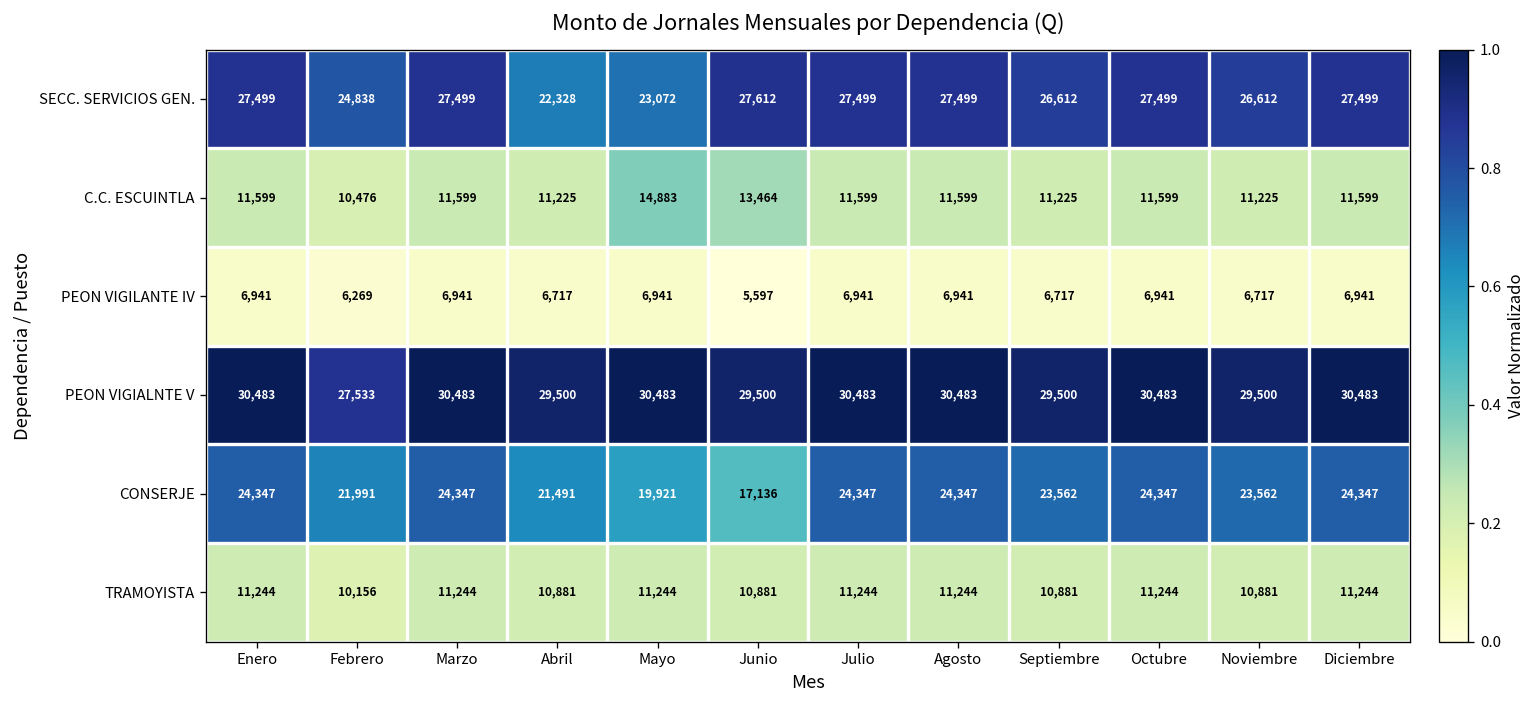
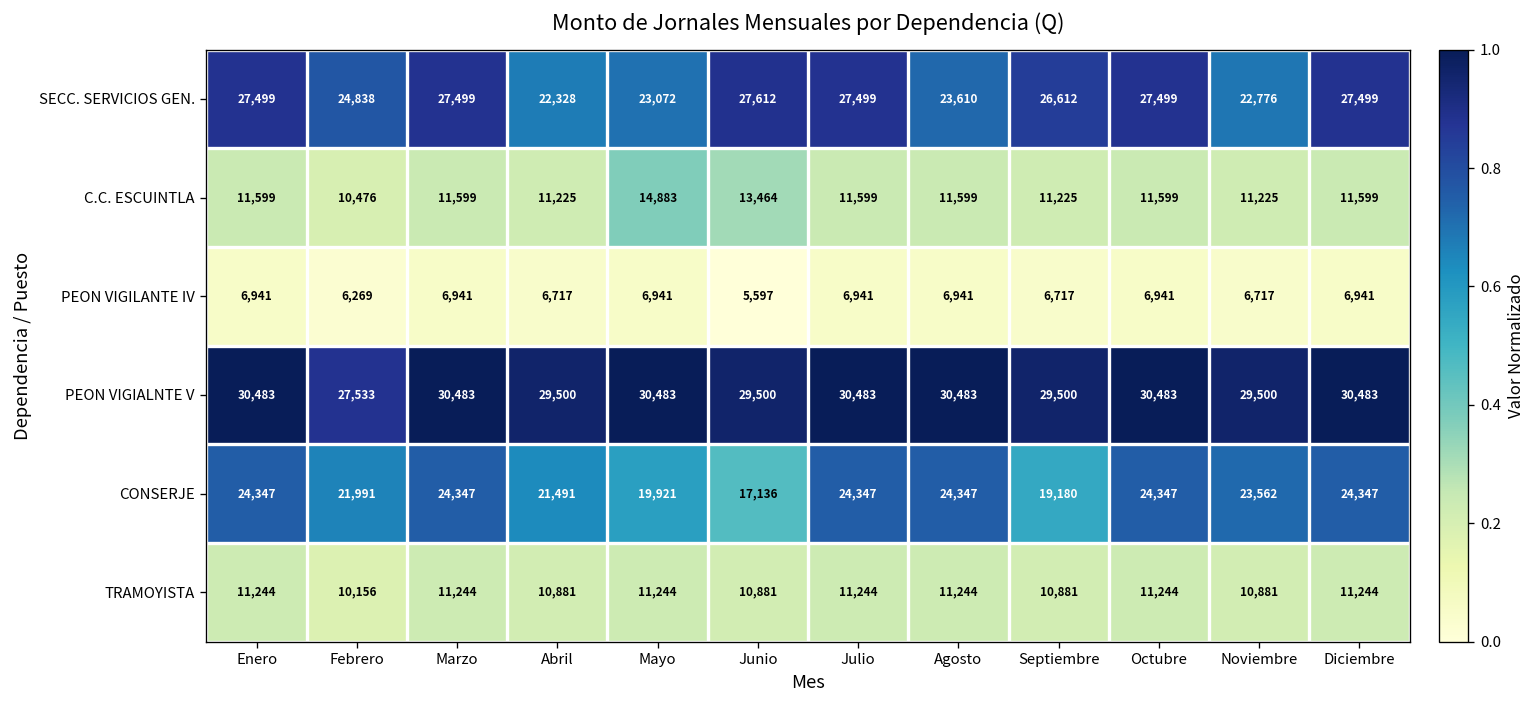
  {
    "SECC. SERVICIOS GEN.": {
      "Enero": "27,499",
      "Febrero": "24,838",
      "Marzo": "27,499",
      "Abril": "22,328",
      "Mayo": "23,072",
      "Junio": "27,612",
      "Julio": "27,499",
-     "Agosto": "27,499",
+     "Agosto": "23,610",
      "Septiembre": "26,612",
      "Octubre": "27,499",
-     "Noviembre": "26,612",
+     "Noviembre": "22,776",
      "Diciembre": "27,499"
    },
    "C.C. ESCUINTLA": {
      "Enero": "11,599",
      "Febrero": "10,476",
      "Marzo": "11,599",
      "Abril": "11,225",
      "Mayo": "14,883",
      "Junio": "13,464",
      "Julio": "11,599",
      "Agosto": "11,599",
      "Septiembre": "11,225",
      "Octubre": "11,599",
      "Noviembre": "11,225",
      "Diciembre": "11,599"
    },
    "PEON VIGILANTE IV": {
      "Enero": "6,941",
      "Febrero": "6,269",
      "Marzo": "6,941",
      "Abril": "6,717",
      "Mayo": "6,941",
      "Junio": "5,597",
      "Julio": "6,941",
      "Agosto": "6,941",
      "Septiembre": "6,717",
      "Octubre": "6,941",
      "Noviembre": "6,717",
      "Diciembre": "6,941"
    },
    "PEON VIGIALNTE V": {
      "Enero": "30,483",
      "Febrero": "27,533",
      "Marzo": "30,483",
      "Abril": "29,500",
      "Mayo": "30,483",
      "Junio": "29,500",
      "Julio": "30,483",
      "Agosto": "30,483",
      "Septiembre": "29,500",
      "Octubre": "30,483",
      "Noviembre": "29,500",
      "Diciembre": "30,483"
    },
    "CONSERJE": {
      "Enero": "24,347",
      "Febrero": "21,991",
      "Marzo": "24,347",
      "Abril": "21,491",
      "Mayo": "19,921",
      "Junio": "17,136",
      "Julio": "24,347",
      "Agosto": "24,347",
-     "Septiembre": "23,562",
+     "Septiembre": "19,180",
      "Octubre": "24,347",
      "Noviembre": "23,562",
      "Diciembre": "24,347"
    },
    "TRAMOYISTA": {
      "Enero": "11,244",
      "Febrero": "10,156",
      "Marzo": "11,244",
      "Abril": "10,881",
      "Mayo": "11,244",
      "Junio": "10,881",
      "Julio": "11,244",
      "Agosto": "11,244",
      "Septiembre": "10,881",
      "Octubre": "11,244",
      "Noviembre": "10,881",
      "Diciembre": "11,244"
    }
  }
